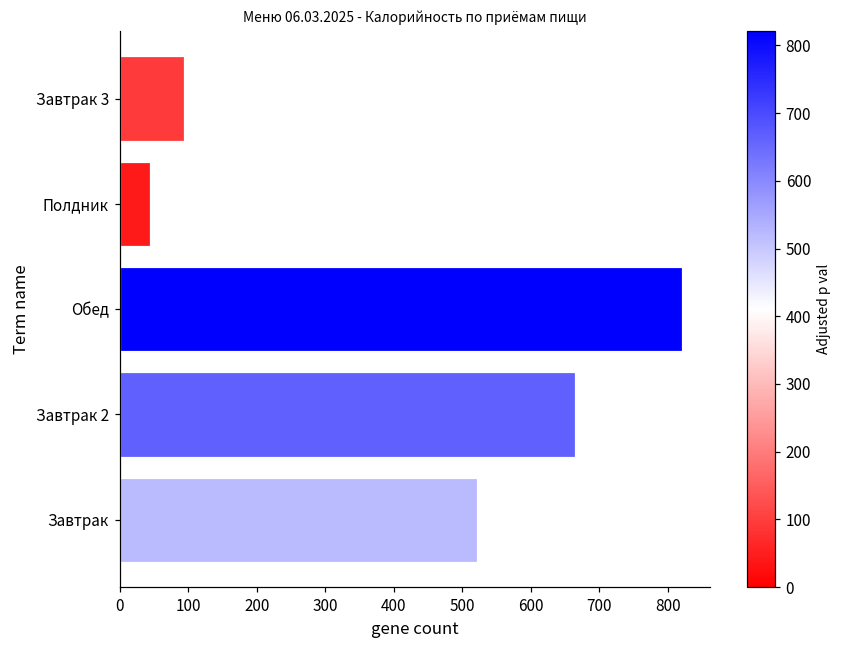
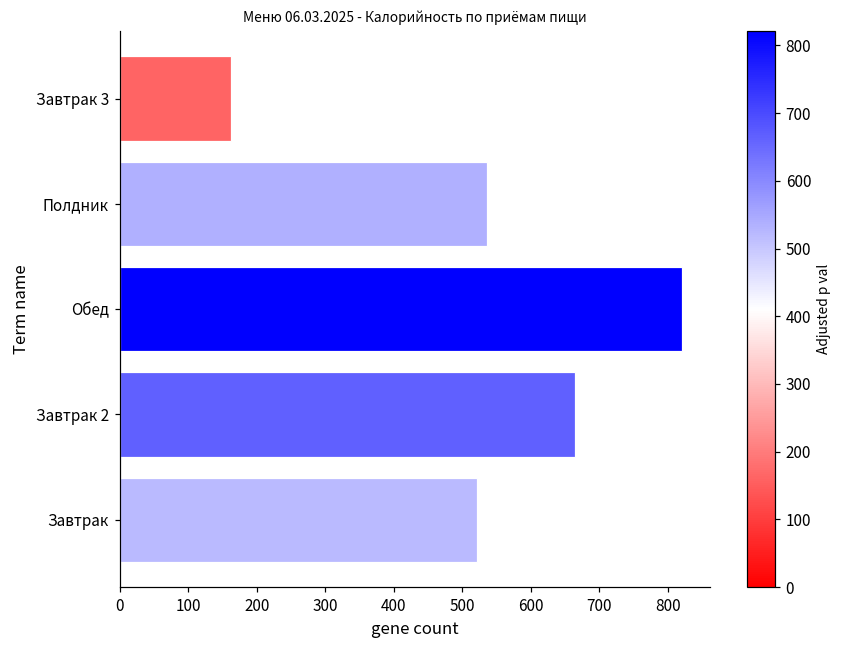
  {
-   "Завтрак 3": 90,
-   "Полдник": 40,
+   "Завтрак 3": 160,
+   "Полдник": 540,
    "Обед": 820,
    "Завтрак 2": 660,
    "Завтрак": 520
  }
